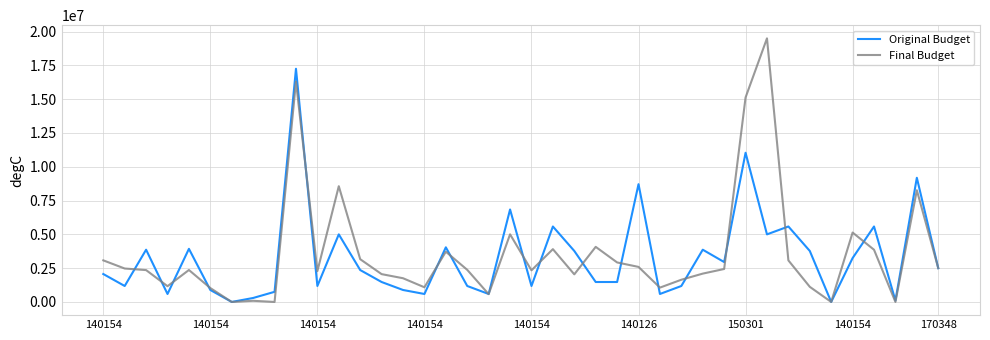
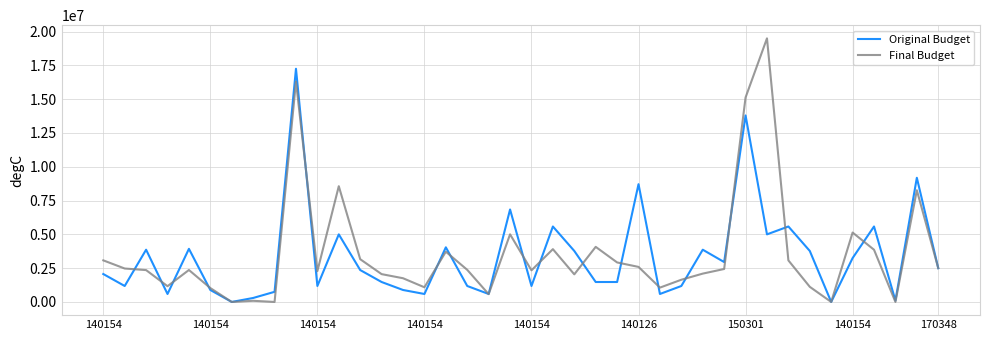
  {
    "Original Budget": {
      "140126": 8700000,
-     "150301": 11000000
+     "150301": 13800000
    },
    "Final Budget": {
      "140126": 2600000,
      "150301": 15100000
    }
  }
